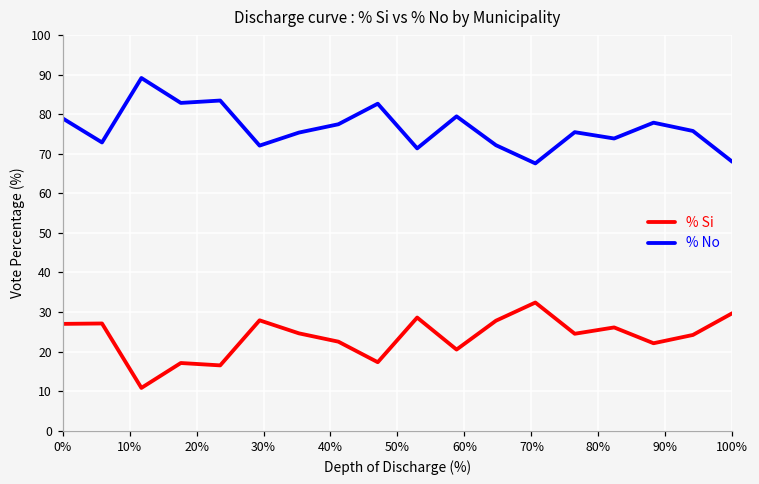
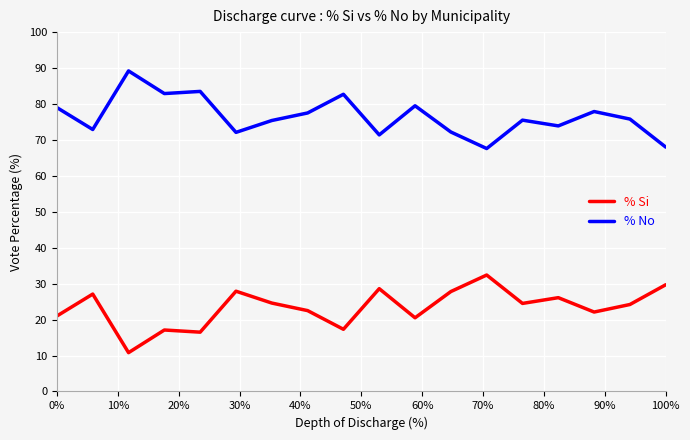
  {
    "% Si": {
-     "0%": 27,
+     "0%": 21,
      "100%": 30
    },
    "% No": {
      "0%": 79,
      "100%": 68
    }
  }
